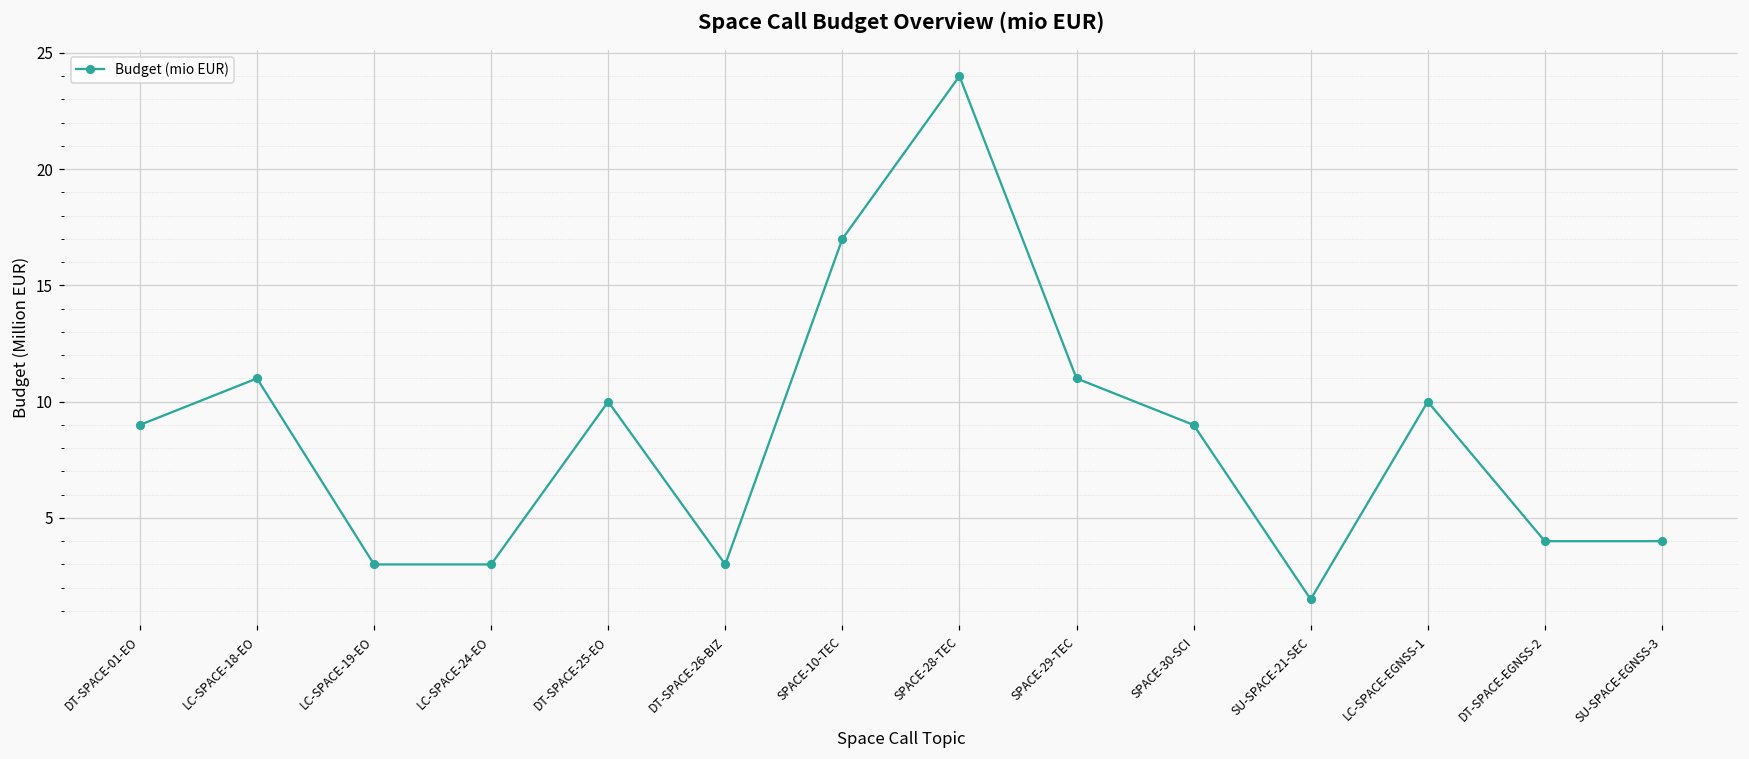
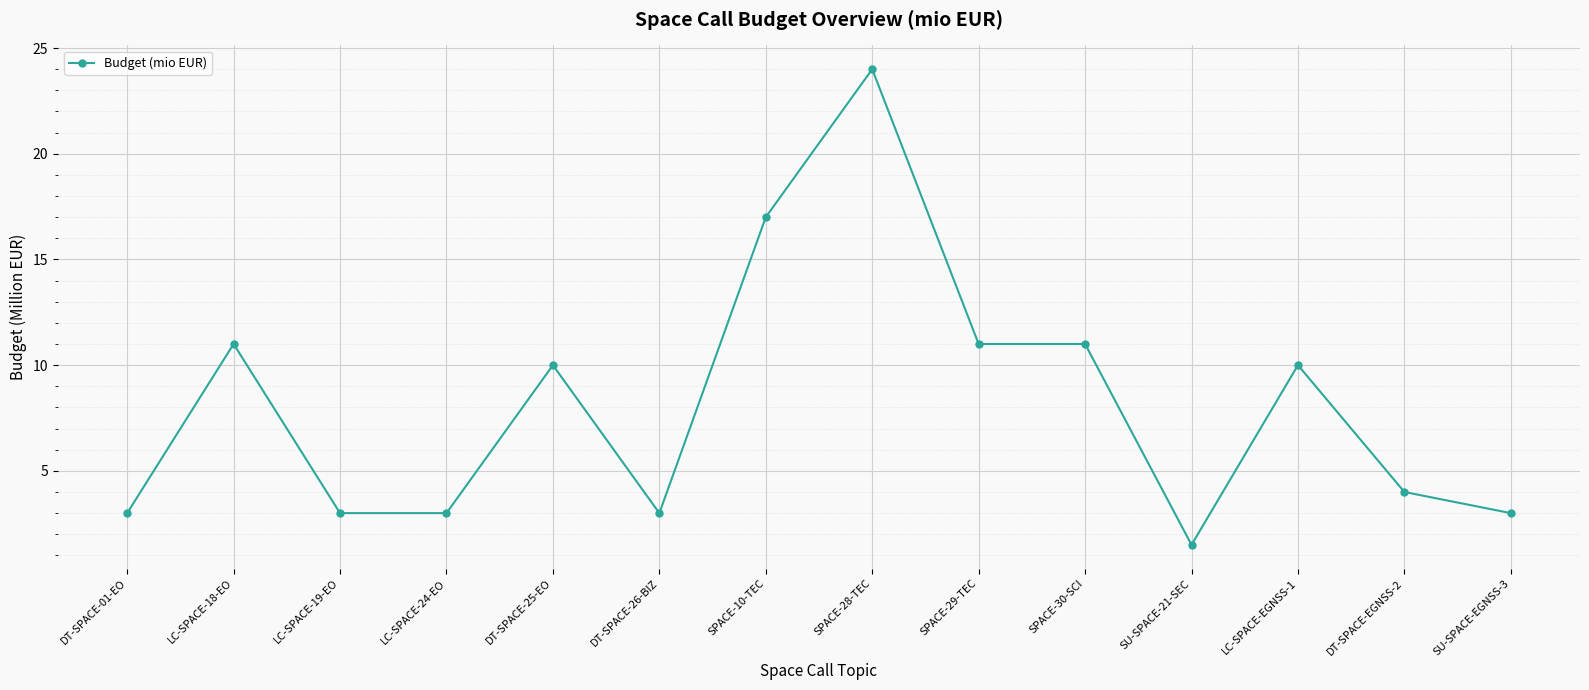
  {
-   "DT-SPACE-01-EO": 9,
+   "DT-SPACE-01-EO": 3,
    "LC-SPACE-18-EO": 11,
    "LC-SPACE-19-EO": 3,
    "LC-SPACE-24-EO": 3,
    "DT-SPACE-25-EO": 10,
    "DT-SPACE-26-BIZ": 3,
    "SPACE-10-TEC": 17,
    "SPACE-28-TEC": 24,
    "SPACE-29-TEC": 11,
-   "SPACE-30-SCI": 9,
+   "SPACE-30-SCI": 11,
    "SU-SPACE-21-SEC": 1.5,
    "LC-SPACE-EGNSS-1": 10,
    "DT-SPACE-EGNSS-2": 4,
-   "SU-SPACE-EGNSS-3": 4
+   "SU-SPACE-EGNSS-3": 3
  }
